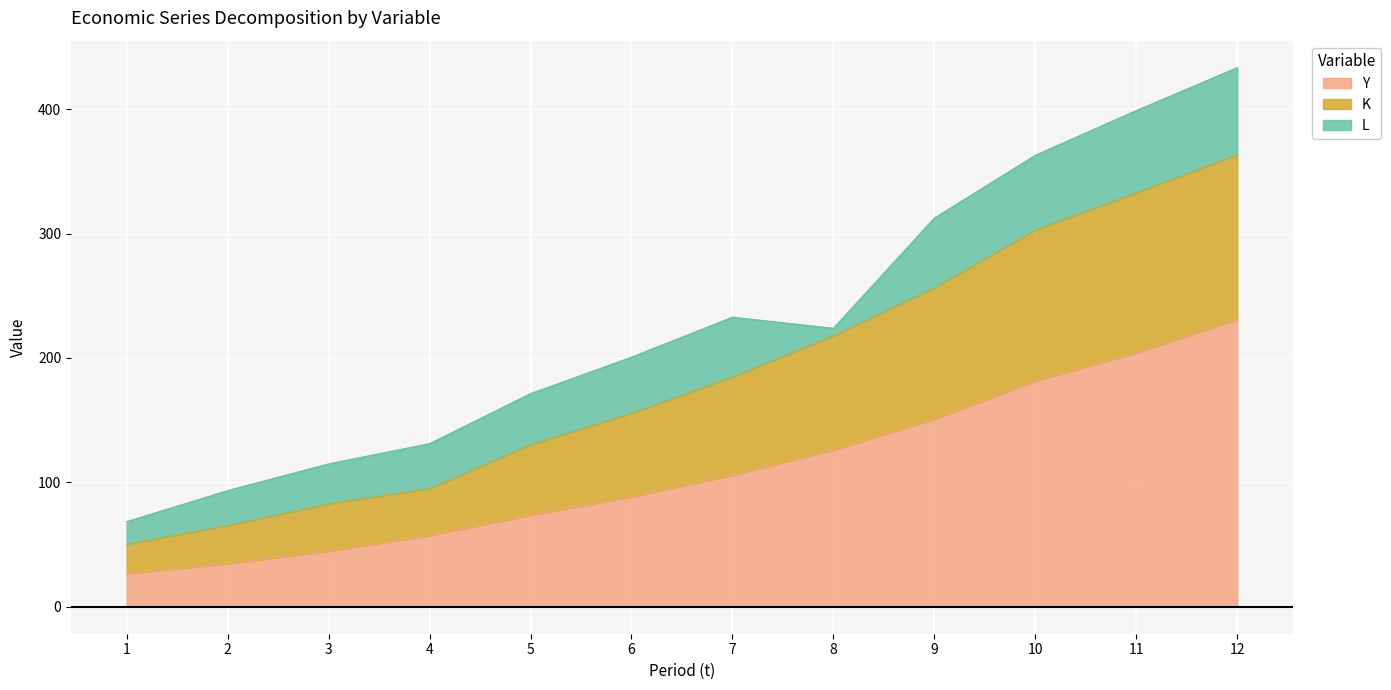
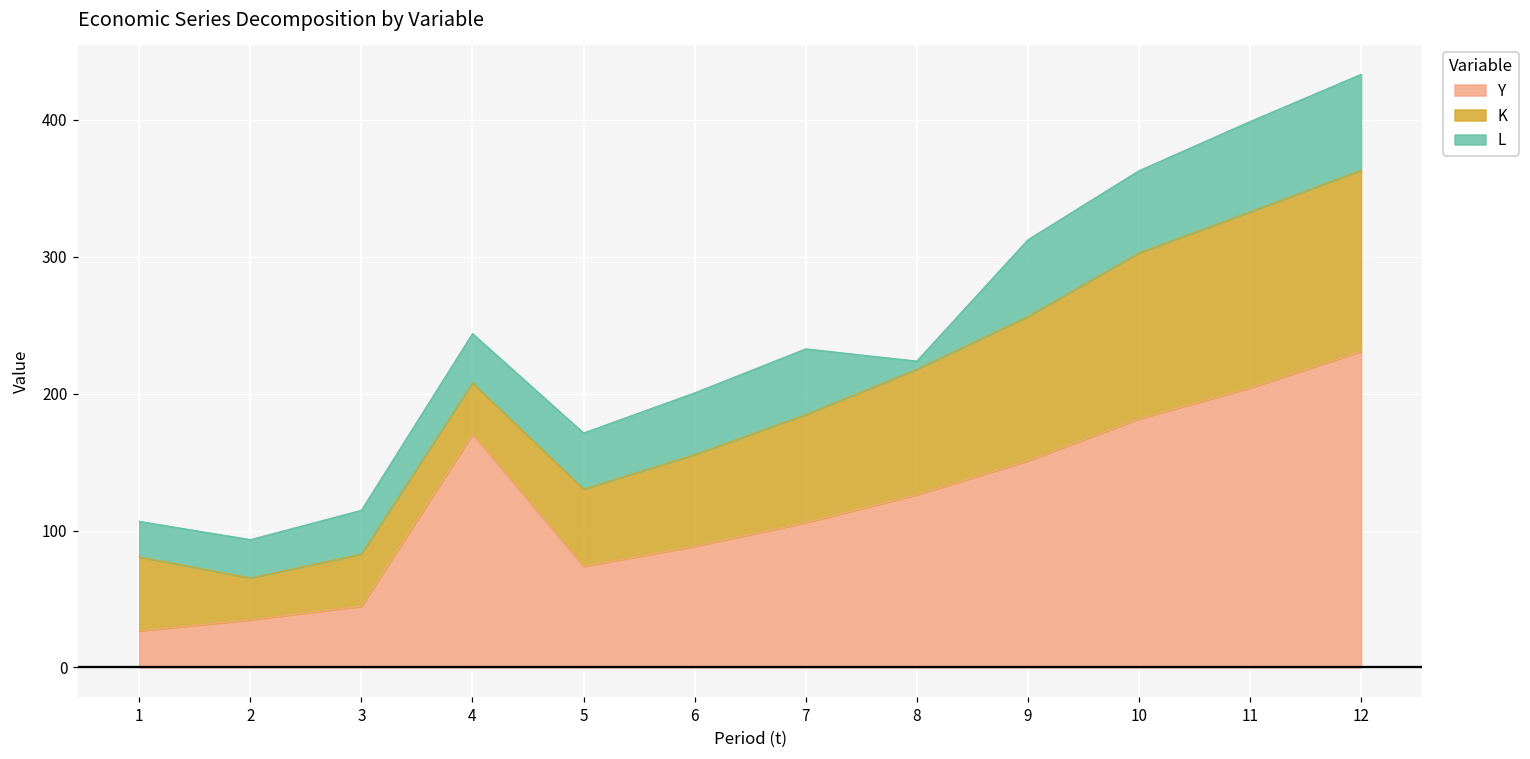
  {
    "Y": {
      "1": 27,
      "2": 35,
      "3": 45,
-     "4": 57,
+     "4": 170,
      "5": 74,
      "6": 88,
      "7": 106,
      "8": 126,
      "9": 151,
      "10": 182,
      "11": 204,
      "12": 231
    },
    "K": {
-     "1": 24,
+     "1": 54,
      "2": 31,
      "3": 38,
      "4": 38,
      "5": 56,
      "6": 67,
      "7": 79,
      "8": 92,
      "9": 105,
      "10": 121,
      "11": 129,
      "12": 132
    },
    "L": {
-     "1": 18,
+     "1": 26,
      "2": 28,
      "3": 32,
      "4": 36,
      "5": 41,
      "6": 45,
      "7": 48,
      "8": 6,
      "9": 56,
      "10": 60,
      "11": 66,
      "12": 70
    }
  }
